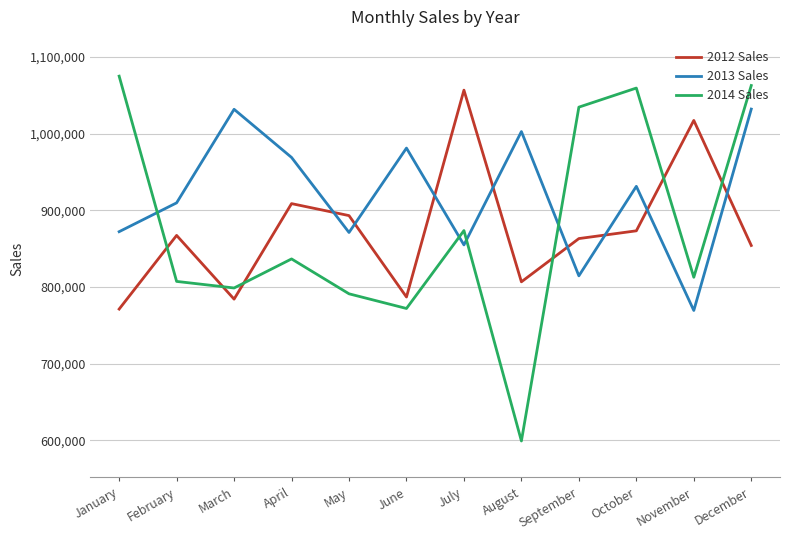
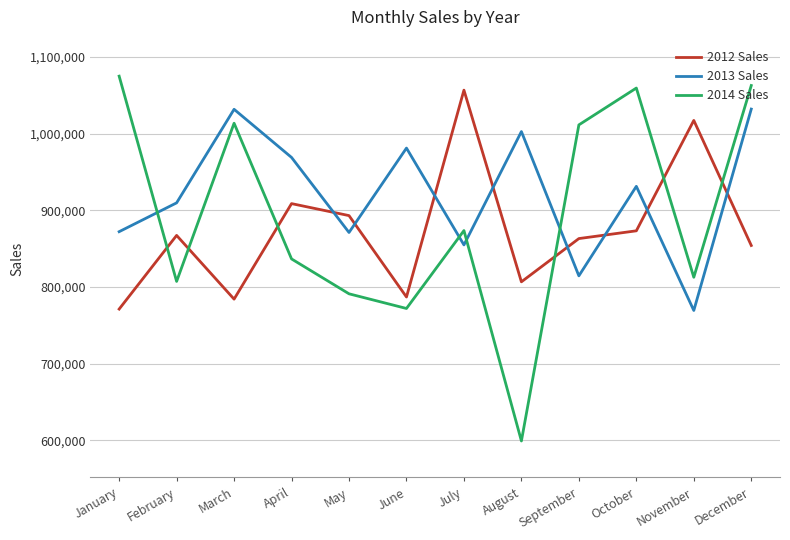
  {
    "2012 Sales": {
      "January": "770,000",
      "February": "870,000",
      "March": "780,000",
      "April": "910,000",
      "May": "890,000",
      "June": "790,000",
      "July": "1,060,000",
      "August": "810,000",
      "September": "860,000",
      "October": "870,000",
      "November": "1,020,000",
      "December": "850,000"
    },
    "2013 Sales": {
      "January": "870,000",
      "February": "910,000",
      "March": "1,030,000",
      "April": "970,000",
      "May": "870,000",
      "June": "980,000",
      "July": "850,000",
      "August": "1,000,000",
      "September": "810,000",
      "October": "930,000",
      "November": "770,000",
      "December": "1,030,000"
    },
    "2014 Sales": {
      "January": "1,070,000",
      "February": "810,000",
-     "March": "800,000",
+     "March": "1,010,000",
      "April": "840,000",
      "May": "790,000",
      "June": "770,000",
      "July": "870,000",
      "August": "600,000",
-     "September": "1,030,000",
+     "September": "1,010,000",
      "October": "1,060,000",
      "November": "810,000",
      "December": "1,060,000"
    }
  }
